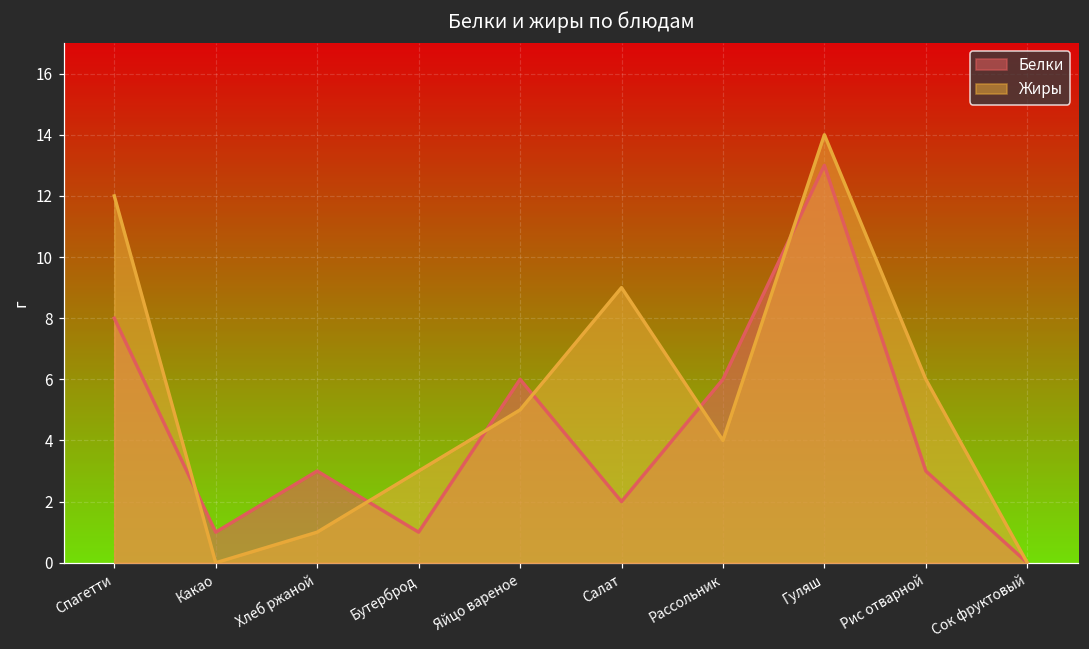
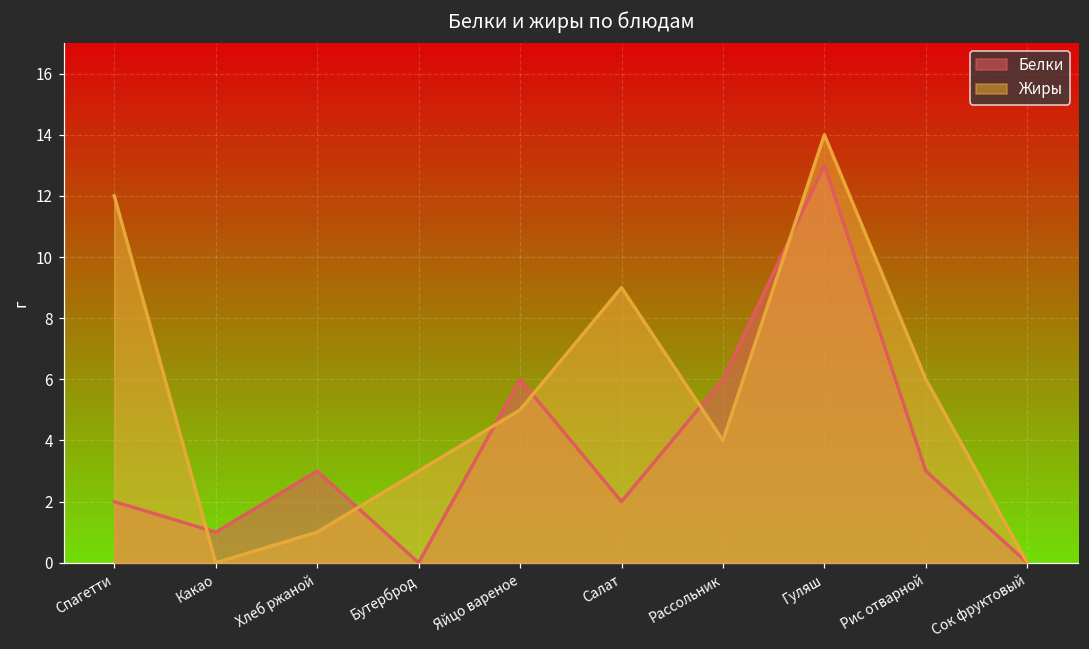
  {
    "Белки": {
-     "Спагетти": 8,
+     "Спагетти": 2,
      "Какао": 1,
      "Хлеб ржаной": 3,
-     "Бутерброд": 1,
+     "Бутерброд": 0,
      "Яйцо вареное": 6,
      "Салат": 2,
      "Рассольник": 6,
      "Гуляш": 13,
      "Рис отварной": 3
    },
    "Жиры": {
      "Спагетти": 12,
      "Какао": 0,
      "Хлеб ржаной": 1,
      "Бутерброд": 3,
      "Яйцо вареное": 5,
      "Салат": 9,
      "Рассольник": 4,
      "Гуляш": 14,
      "Рис отварной": 6
    }
  }
